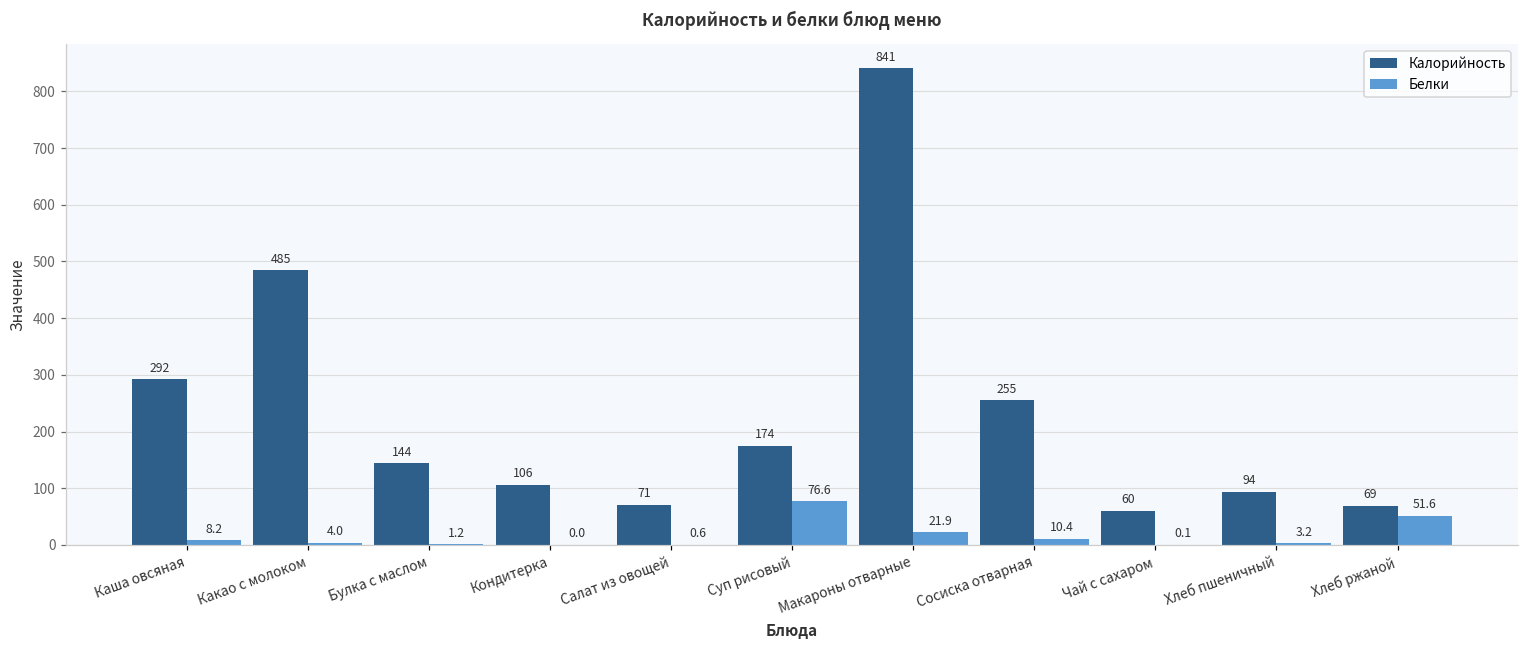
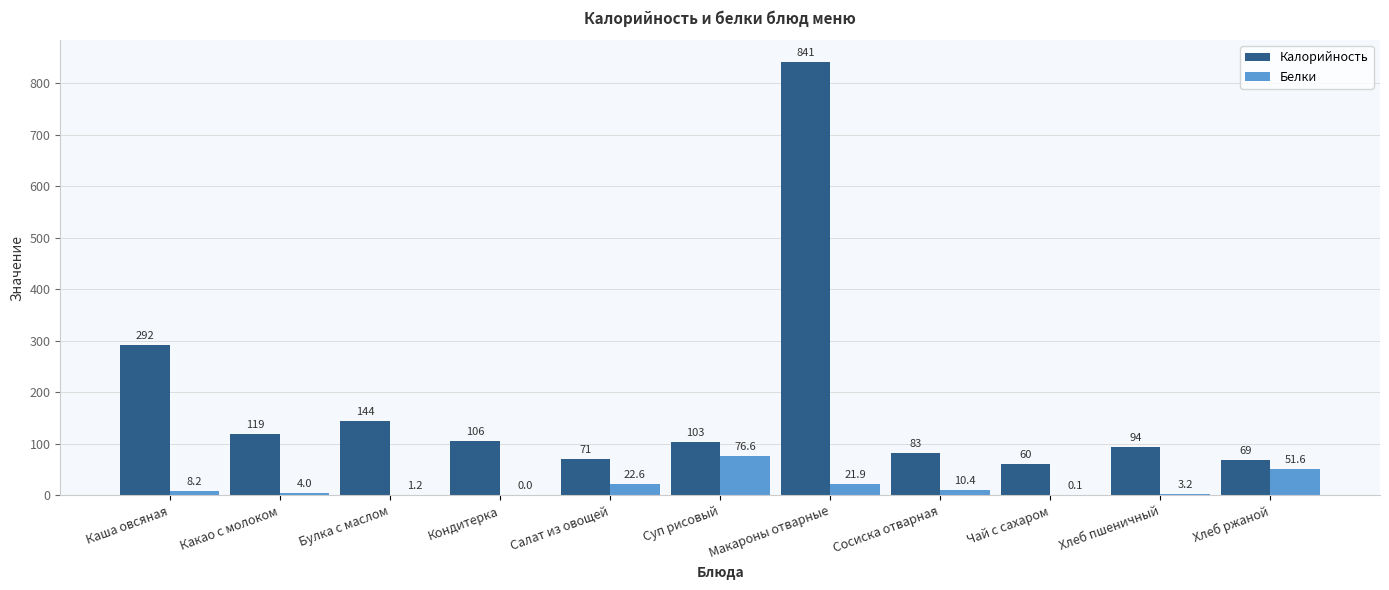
  {
    "Калорийность": {
      "Каша овсяная": 292,
-     "Какао с молоком": 485,
+     "Какао с молоком": 119,
      "Булка с маслом": 144,
      "Кондитерка": 106,
      "Салат из овощей": 71,
-     "Суп рисовый": 174,
+     "Суп рисовый": 103,
      "Макароны отварные": 841,
-     "Сосиска отварная": 255,
+     "Сосиска отварная": 83,
      "Чай с сахаром": 60,
      "Хлеб пшеничный": 94,
      "Хлеб ржаной": 69
    },
    "Белки": {
      "Каша овсяная": 8.2,
      "Какао с молоком": 4.0,
      "Булка с маслом": 1.2,
      "Кондитерка": 0.0,
-     "Салат из овощей": 0.6,
+     "Салат из овощей": 22.6,
      "Суп рисовый": 76.6,
      "Макароны отварные": 21.9,
      "Сосиска отварная": 10.4,
      "Чай с сахаром": 0.1,
      "Хлеб пшеничный": 3.2,
      "Хлеб ржаной": 51.6
    }
  }
